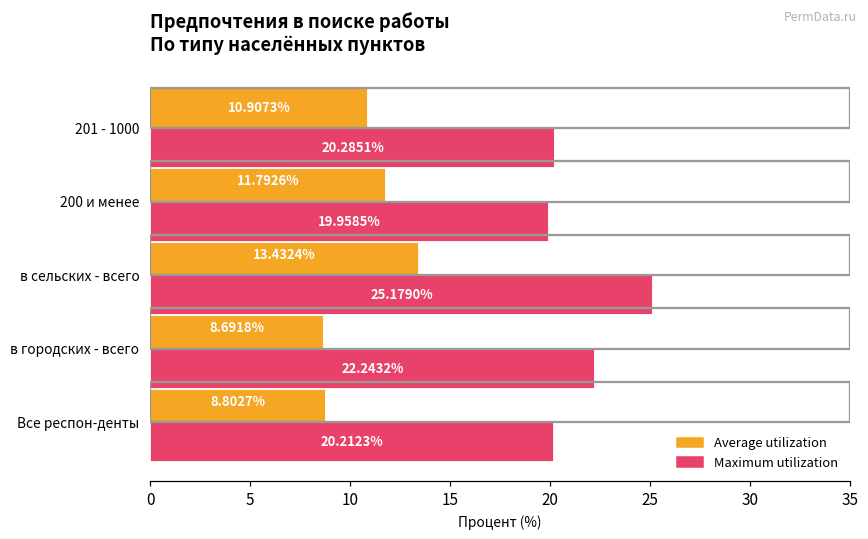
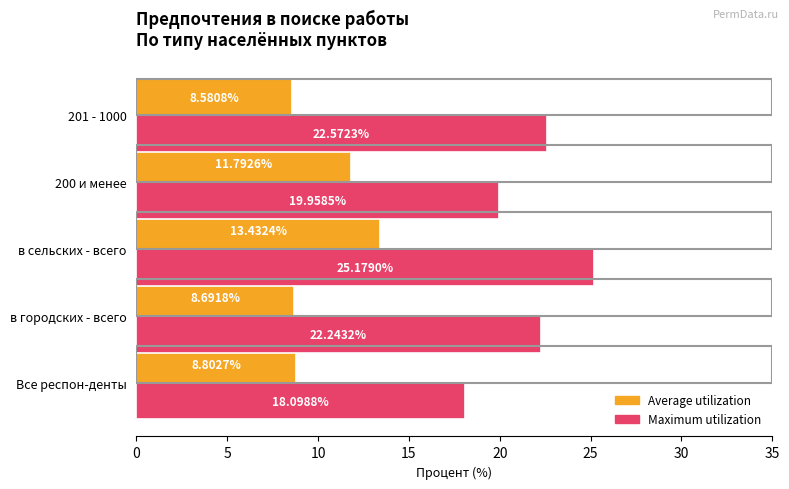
  {
    "Average utilization": {
-     "201 - 1000": "10.9073%",
+     "201 - 1000": "8.5808%",
      "200 и менее": "11.7926%",
      "в сельских - всего": "13.4324%",
      "в городских - всего": "8.6918%",
      "Все респон-денты": "8.8027%"
    },
    "Maximum utilization": {
-     "201 - 1000": "20.2851%",
+     "201 - 1000": "22.5723%",
      "200 и менее": "19.9585%",
      "в сельских - всего": "25.1790%",
      "в городских - всего": "22.2432%",
-     "Все респон-денты": "20.2123%"
+     "Все респон-денты": "18.0988%"
    }
  }
